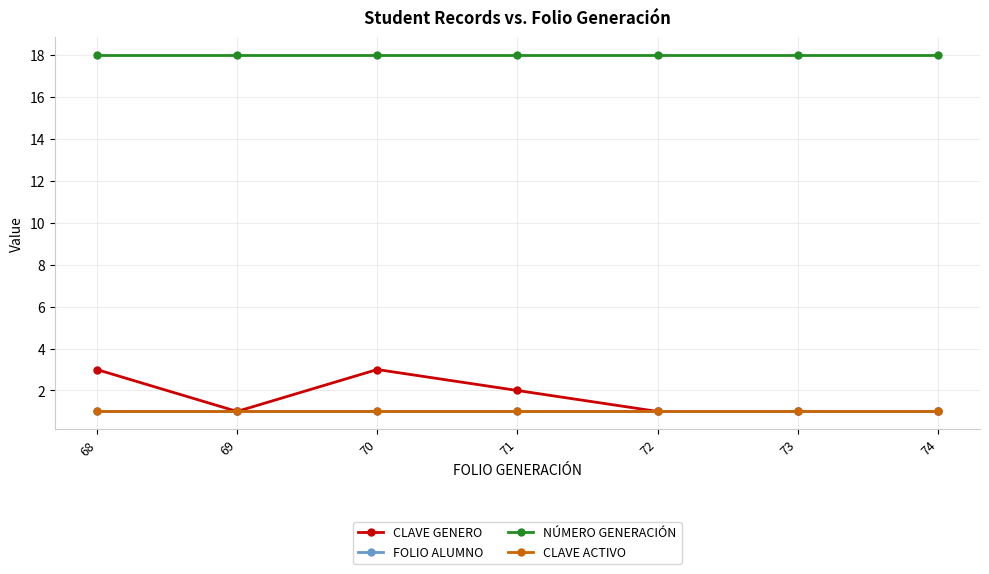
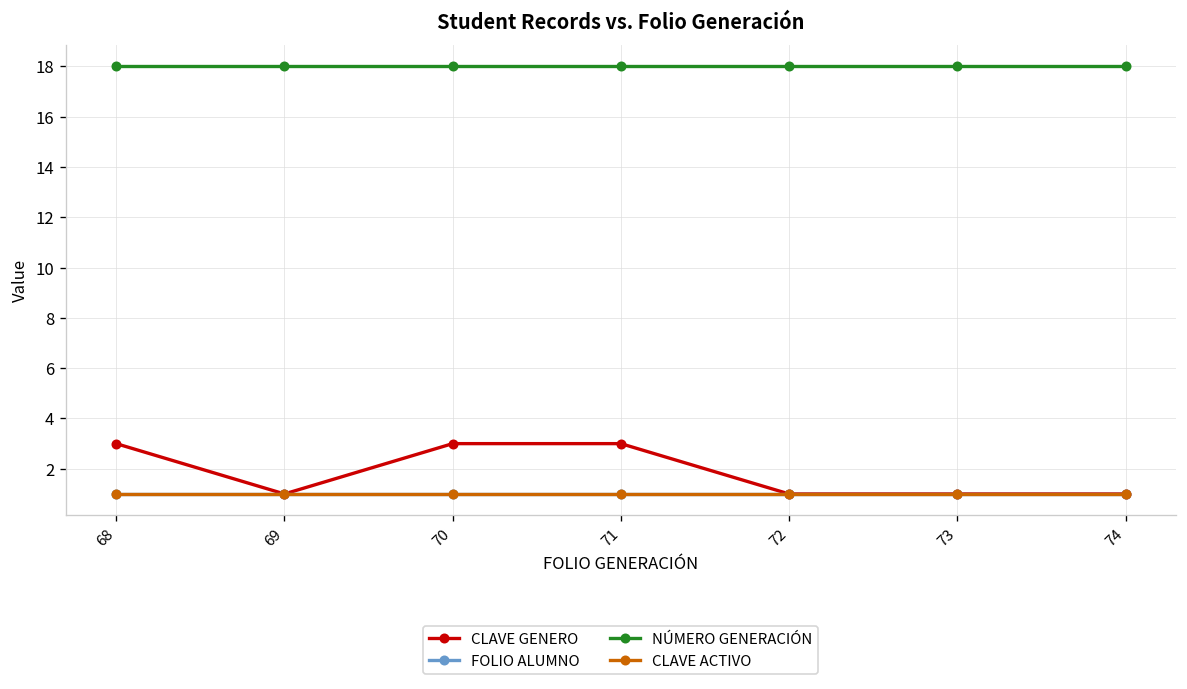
  {
    "CLAVE GENERO": {
      "68": 3,
      "70": 3,
-     "71": 2
+     "71": 3
    },
    "CLAVE ACTIVO": {
      "68": 1,
      "70": 1,
      "71": 1
    },
    "NÚMERO GENERACIÓN": {
      "68": 18,
      "69": 18,
      "70": 18,
      "71": 18,
      "72": 18,
      "73": 18,
      "74": 18
    }
  }
